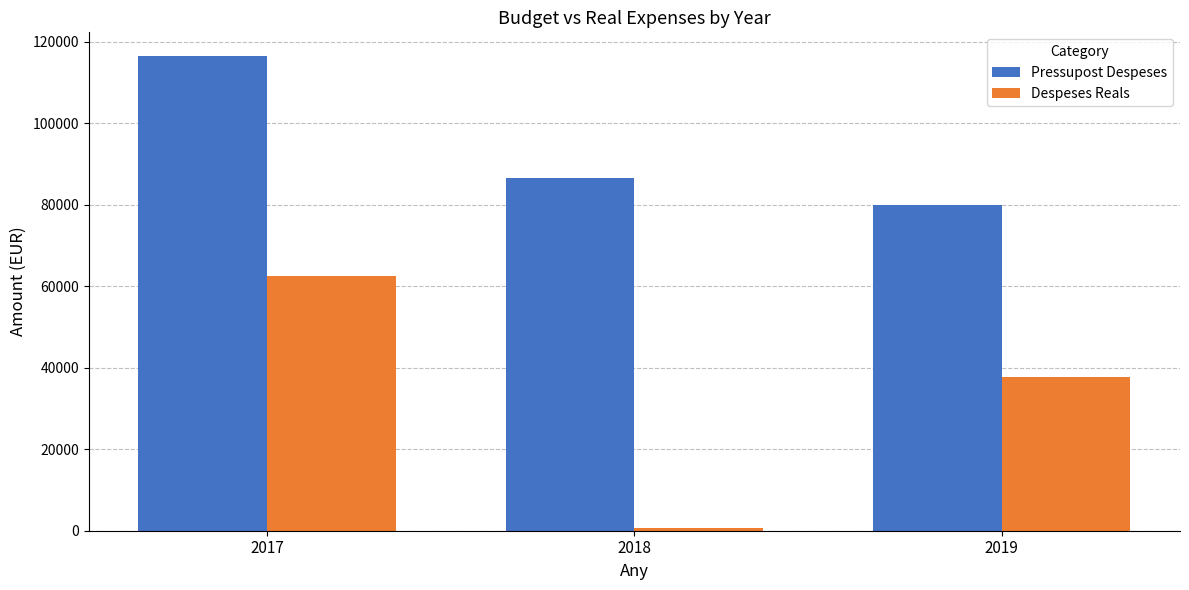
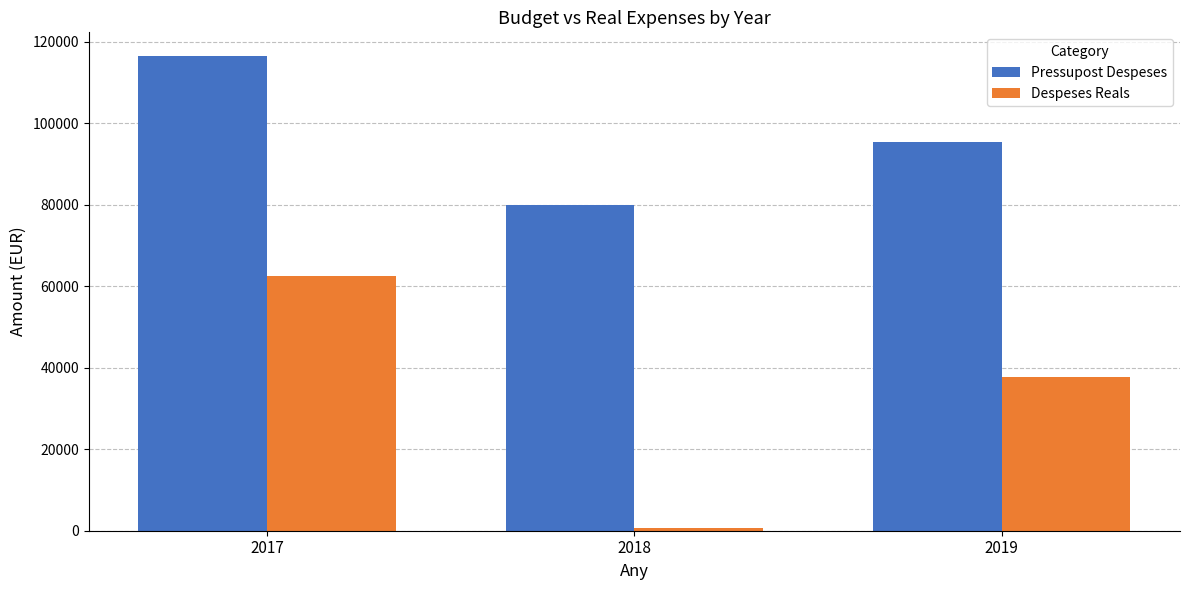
  {
    "Pressupost Despeses": {
      "2017": 117000,
-     "2018": 87000,
-     "2019": 80000
+     "2018": 80000,
+     "2019": 95000
    },
    "Despeses Reals": {
      "2017": 63000,
      "2018": 1000,
      "2019": 38000
    }
  }
